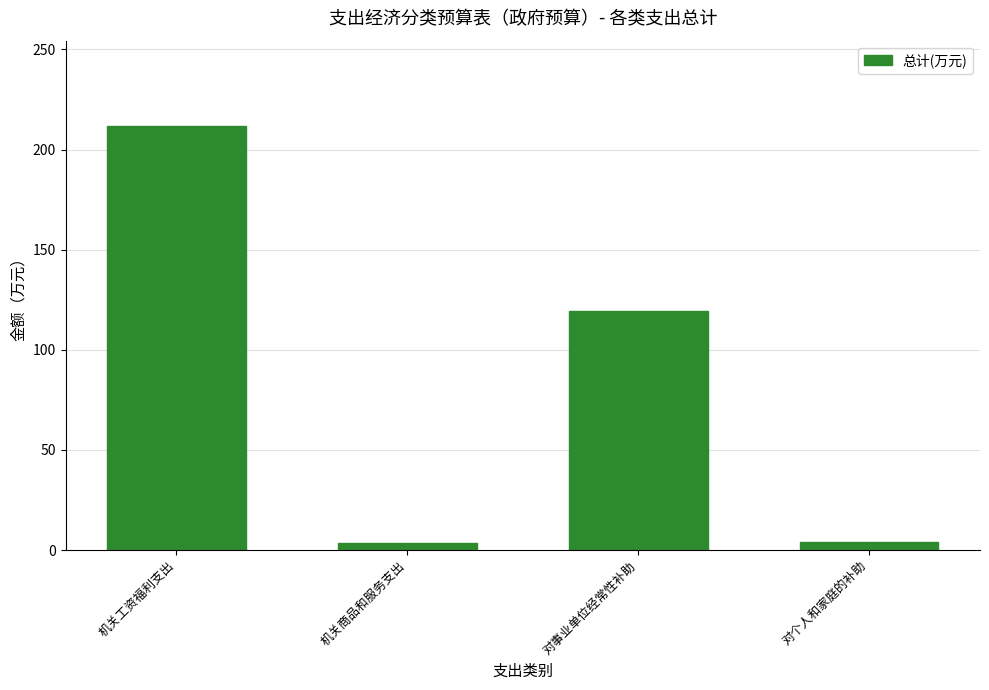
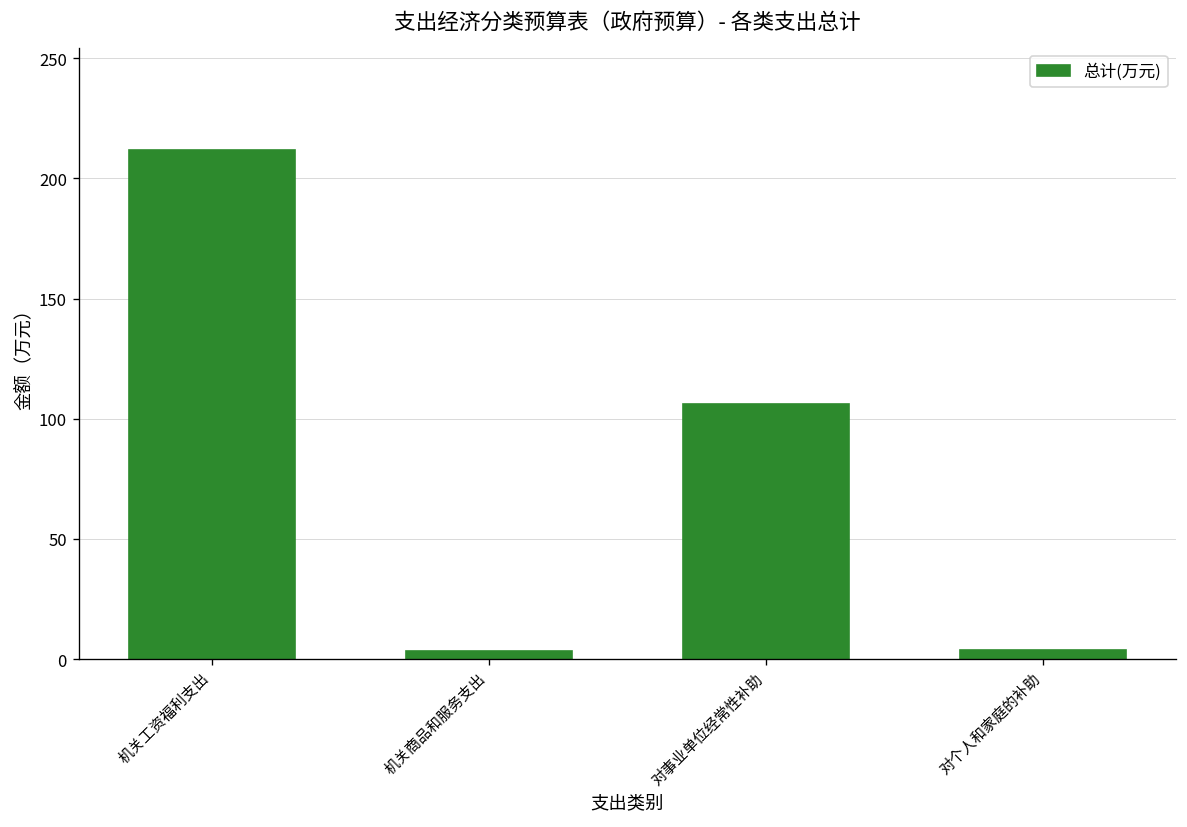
  {
    "机关工资福利支出": 212,
    "机关商品和服务支出": 4,
-   "对事业单位经常性补助": 119,
+   "对事业单位经常性补助": 106,
    "对个人和家庭的补助": 4
  }
